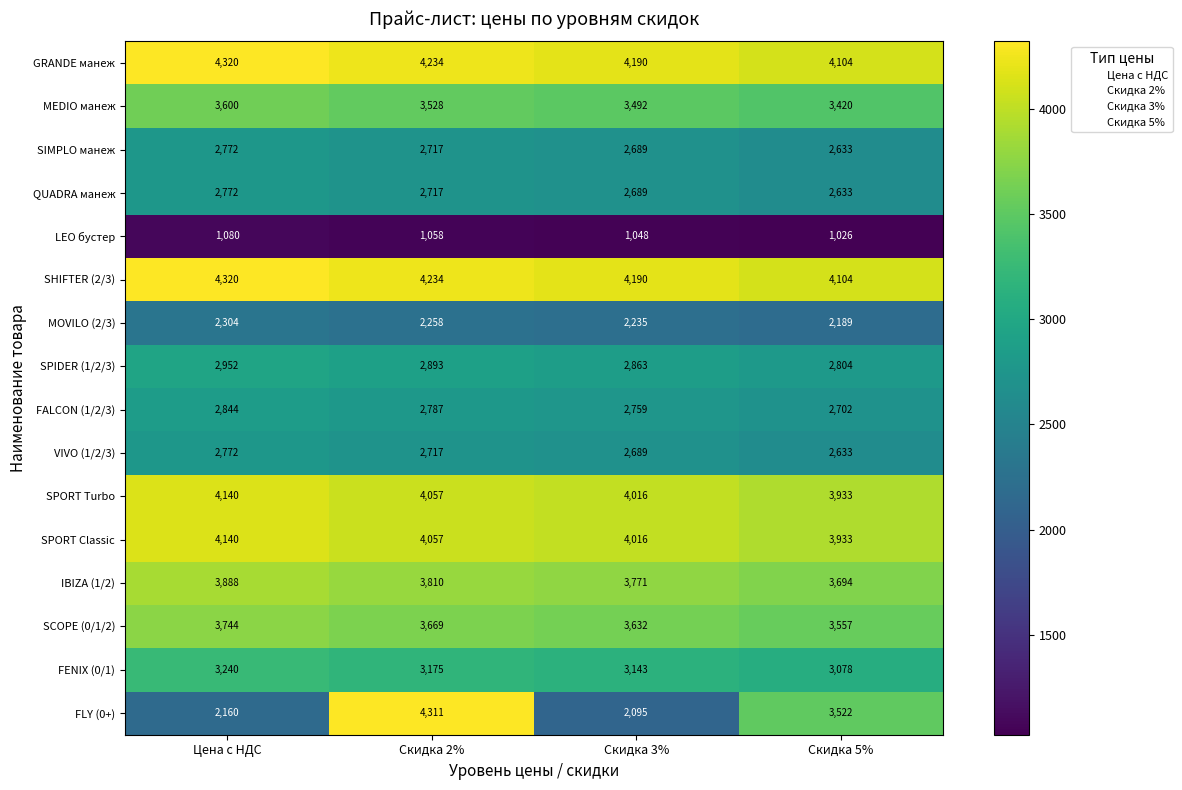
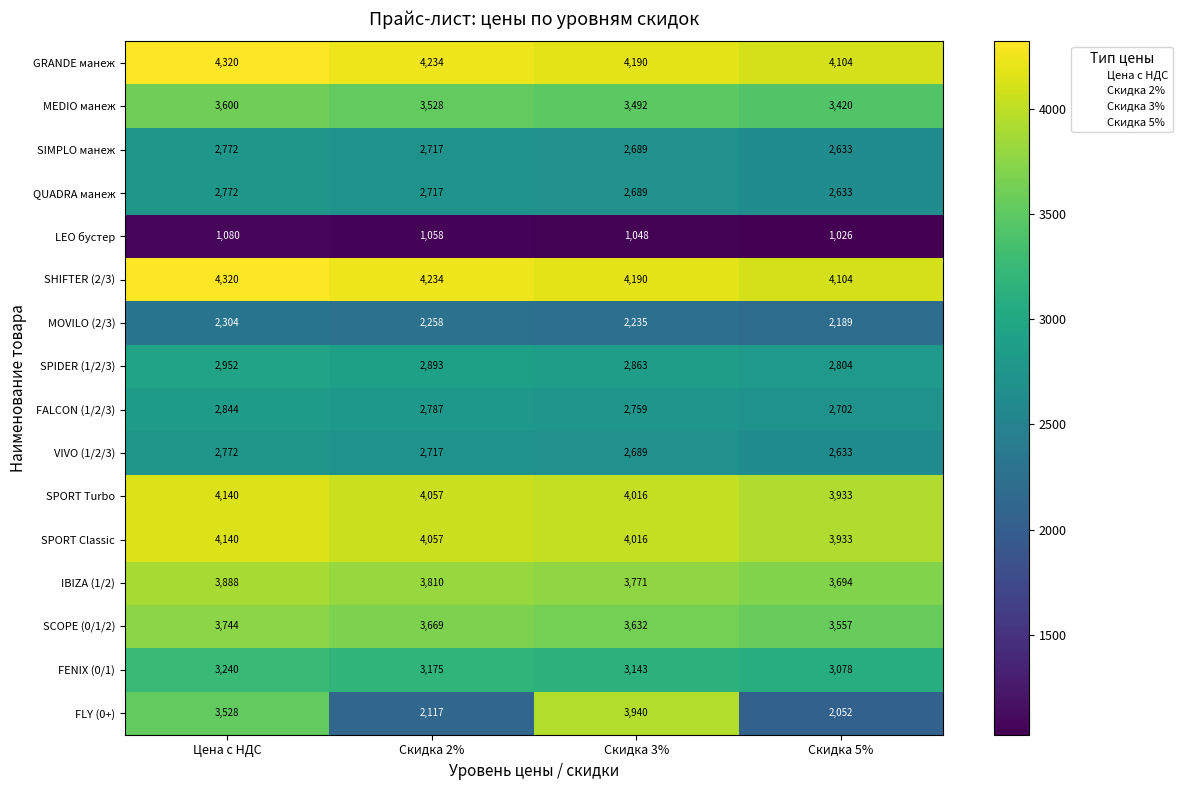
  {
    "GRANDE манеж": {
      "Цена с НДС": "4,320",
      "Скидка 2%": "4,234",
      "Скидка 3%": "4,190",
      "Скидка 5%": "4,104"
    },
    "MEDIO манеж": {
      "Цена с НДС": "3,600",
      "Скидка 2%": "3,528",
      "Скидка 3%": "3,492",
      "Скидка 5%": "3,420"
    },
    "SIMPLO манеж": {
      "Цена с НДС": "2,772",
      "Скидка 2%": "2,717",
      "Скидка 3%": "2,689",
      "Скидка 5%": "2,633"
    },
    "QUADRA манеж": {
      "Цена с НДС": "2,772",
      "Скидка 2%": "2,717",
      "Скидка 3%": "2,689",
      "Скидка 5%": "2,633"
    },
    "LEO бустер": {
      "Цена с НДС": "1,080",
      "Скидка 2%": "1,058",
      "Скидка 3%": "1,048",
      "Скидка 5%": "1,026"
    },
    "SHIFTER (2/3)": {
      "Цена с НДС": "4,320",
      "Скидка 2%": "4,234",
      "Скидка 3%": "4,190",
      "Скидка 5%": "4,104"
    },
    "MOVILO (2/3)": {
      "Цена с НДС": "2,304",
      "Скидка 2%": "2,258",
      "Скидка 3%": "2,235",
      "Скидка 5%": "2,189"
    },
    "SPIDER (1/2/3)": {
      "Цена с НДС": "2,952",
      "Скидка 2%": "2,893",
      "Скидка 3%": "2,863",
      "Скидка 5%": "2,804"
    },
    "FALCON (1/2/3)": {
      "Цена с НДС": "2,844",
      "Скидка 2%": "2,787",
      "Скидка 3%": "2,759",
      "Скидка 5%": "2,702"
    },
    "VIVO (1/2/3)": {
      "Цена с НДС": "2,772",
      "Скидка 2%": "2,717",
      "Скидка 3%": "2,689",
      "Скидка 5%": "2,633"
    },
    "SPORT Turbo": {
      "Цена с НДС": "4,140",
      "Скидка 2%": "4,057",
      "Скидка 3%": "4,016",
      "Скидка 5%": "3,933"
    },
    "SPORT Classic": {
      "Цена с НДС": "4,140",
      "Скидка 2%": "4,057",
      "Скидка 3%": "4,016",
      "Скидка 5%": "3,933"
    },
    "IBIZA (1/2)": {
      "Цена с НДС": "3,888",
      "Скидка 2%": "3,810",
      "Скидка 3%": "3,771",
      "Скидка 5%": "3,694"
    },
    "SCOPE (0/1/2)": {
      "Цена с НДС": "3,744",
      "Скидка 2%": "3,669",
      "Скидка 3%": "3,632",
      "Скидка 5%": "3,557"
    },
    "FENIX (0/1)": {
      "Цена с НДС": "3,240",
      "Скидка 2%": "3,175",
      "Скидка 3%": "3,143",
      "Скидка 5%": "3,078"
    },
    "FLY (0+)": {
-     "Цена с НДС": "2,160",
-     "Скидка 2%": "4,311",
-     "Скидка 3%": "2,095",
-     "Скидка 5%": "3,522"
+     "Цена с НДС": "3,528",
+     "Скидка 2%": "2,117",
+     "Скидка 3%": "3,940",
+     "Скидка 5%": "2,052"
    }
  }
